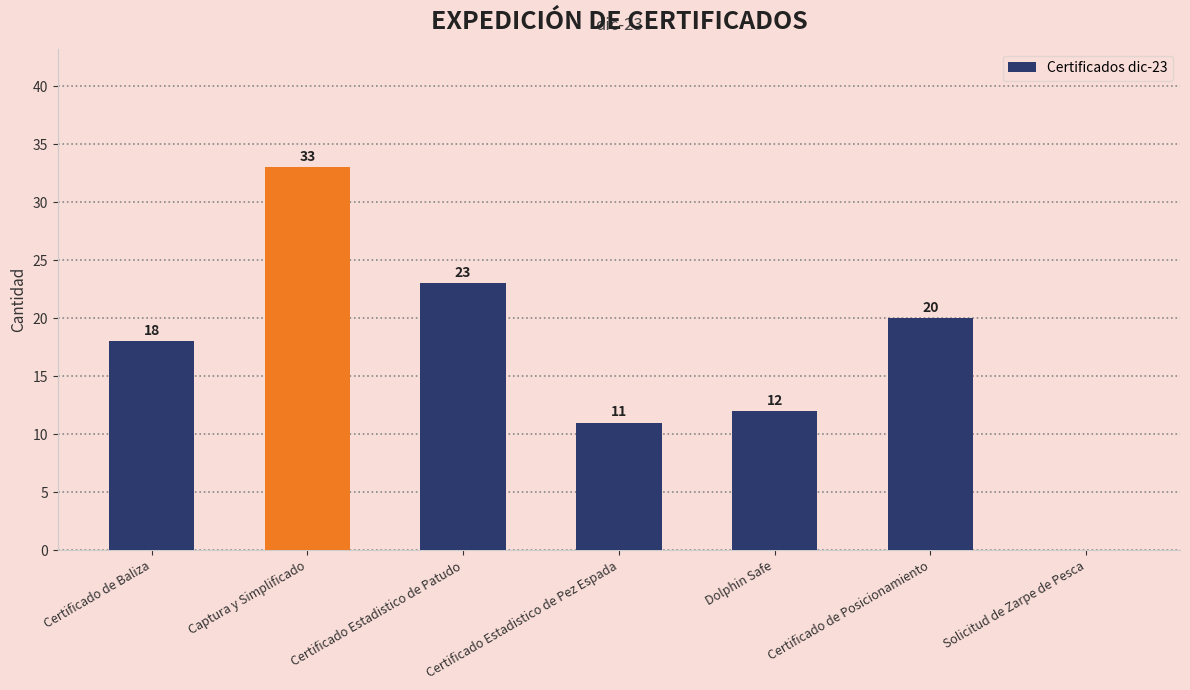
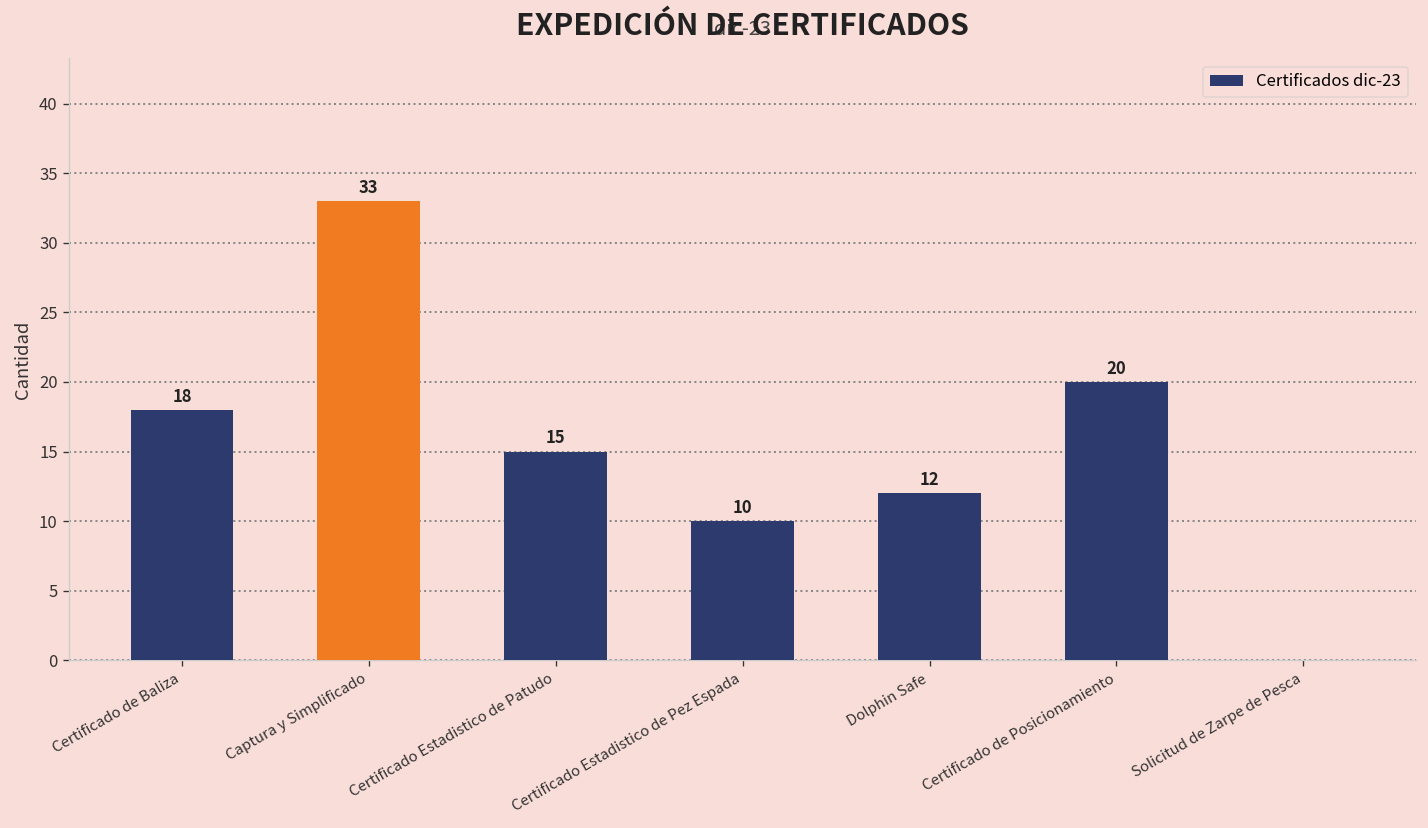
  {
    "Certificado de Baliza": 18,
    "Captura y Simplificado": 33,
-   "Certificado Estadistico de Patudo": 23,
-   "Certificado Estadistico de Pez Espada": 11,
+   "Certificado Estadistico de Patudo": 15,
+   "Certificado Estadistico de Pez Espada": 10,
    "Dolphin Safe": 12,
    "Certificado de Posicionamiento": 20
  }
